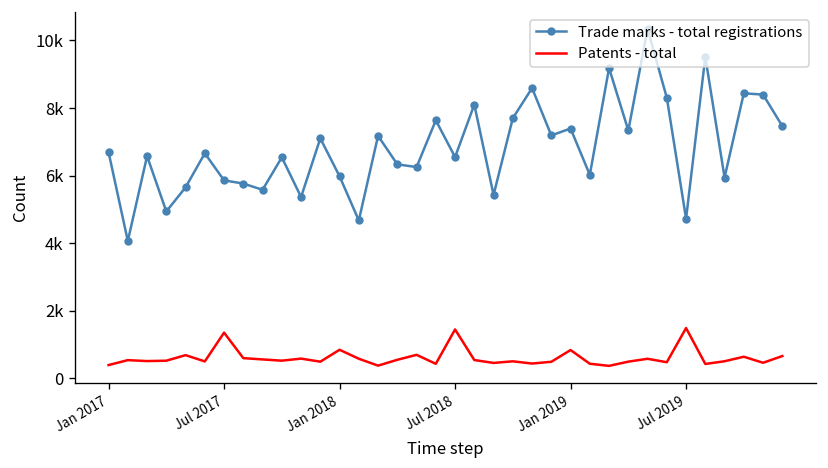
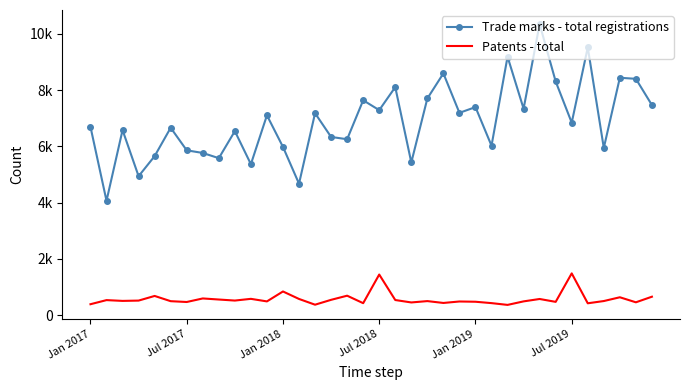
  {
    "Trade marks - total registrations": {
      "Jan 2017": 6700,
      "Jul 2017": 5900,
      "Jan 2018": 6000,
-     "Jul 2018": 6500,
+     "Jul 2018": 7300,
      "Jan 2019": 7400,
-     "Jul 2019": 4700
+     "Jul 2019": 6800
    },
    "Patents - total": {
      "Jan 2017": 400,
-     "Jul 2017": 1300,
+     "Jul 2017": 500,
      "Jan 2018": 800,
      "Jul 2018": 1400,
-     "Jan 2019": 800,
+     "Jan 2019": 500,
      "Jul 2019": 1500
    }
  }
